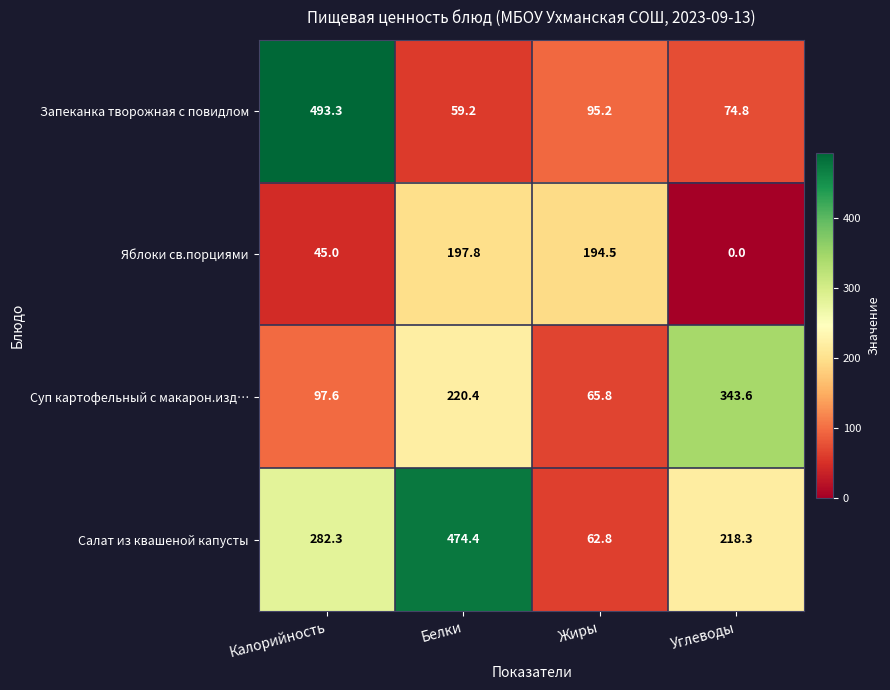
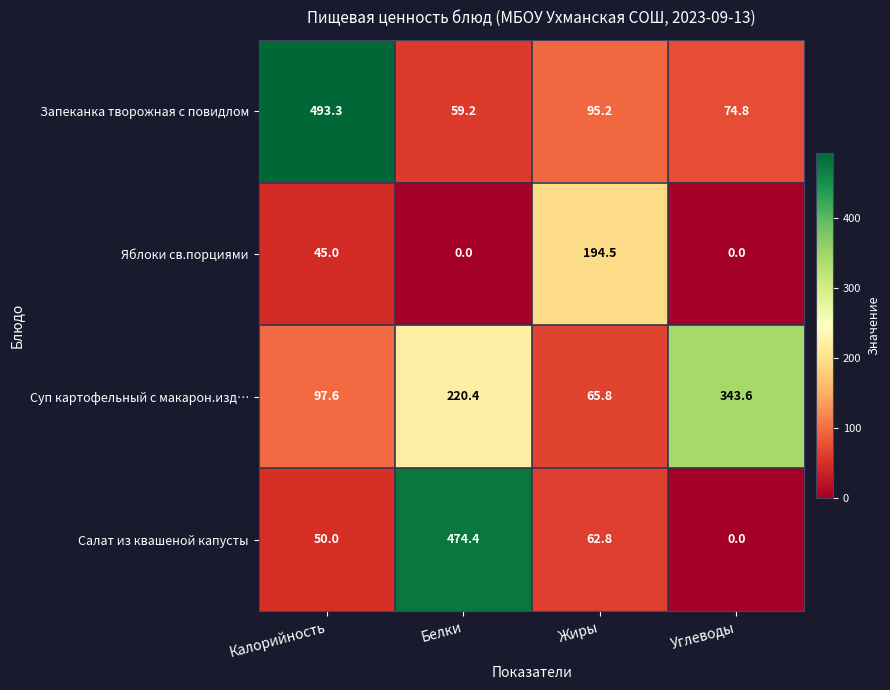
  {
    "Запеканка творожная с повидлом": {
      "Калорийность": 493.3,
      "Белки": 59.2,
      "Жиры": 95.2,
      "Углеводы": 74.8
    },
    "Яблоки св.порциями": {
      "Калорийность": 45.0,
-     "Белки": 197.8,
+     "Белки": 0.0,
      "Жиры": 194.5,
      "Углеводы": 0.0
    },
    "Суп картофельный с макарон.изд…": {
      "Калорийность": 97.6,
      "Белки": 220.4,
      "Жиры": 65.8,
      "Углеводы": 343.6
    },
    "Салат из квашеной капусты": {
-     "Калорийность": 282.3,
+     "Калорийность": 50.0,
      "Белки": 474.4,
      "Жиры": 62.8,
-     "Углеводы": 218.3
+     "Углеводы": 0.0
    }
  }
